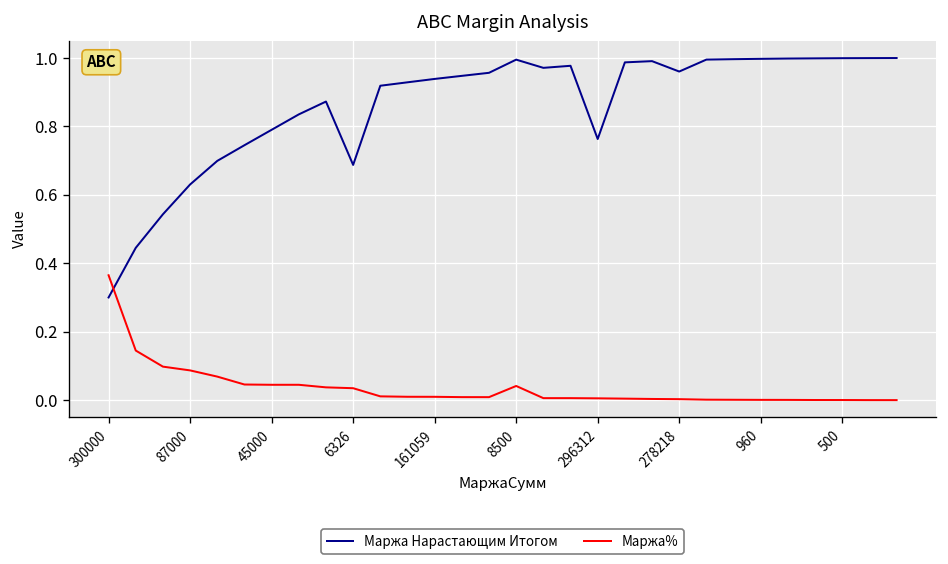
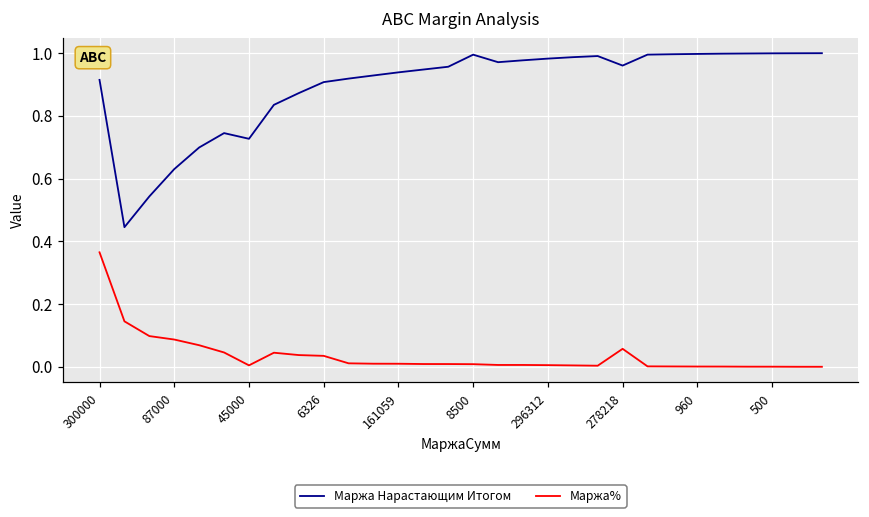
  {
    "Маржа Нарастающим Итогом": {
-     "300000": 0.30,
+     "300000": 0.91,
      "87000": 0.63,
-     "45000": 0.79,
-     "6326": 0.69,
+     "45000": 0.73,
+     "6326": 0.91,
      "161059": 0.94,
      "8500": 1.00,
-     "296312": 0.76,
+     "296312": 0.98,
      "278218": 0.96,
      "960": 1.00,
      "500": 1.00
    },
    "Маржа%": {
      "300000": 0.37,
      "87000": 0.09,
-     "45000": 0.05,
+     "45000": 0.00,
      "6326": 0.04,
      "161059": 0.01,
-     "8500": 0.04,
+     "8500": 0.01,
      "296312": 0.01,
-     "278218": 0.00,
+     "278218": 0.06,
      "960": 0.00,
      "500": 0.00
    }
  }
